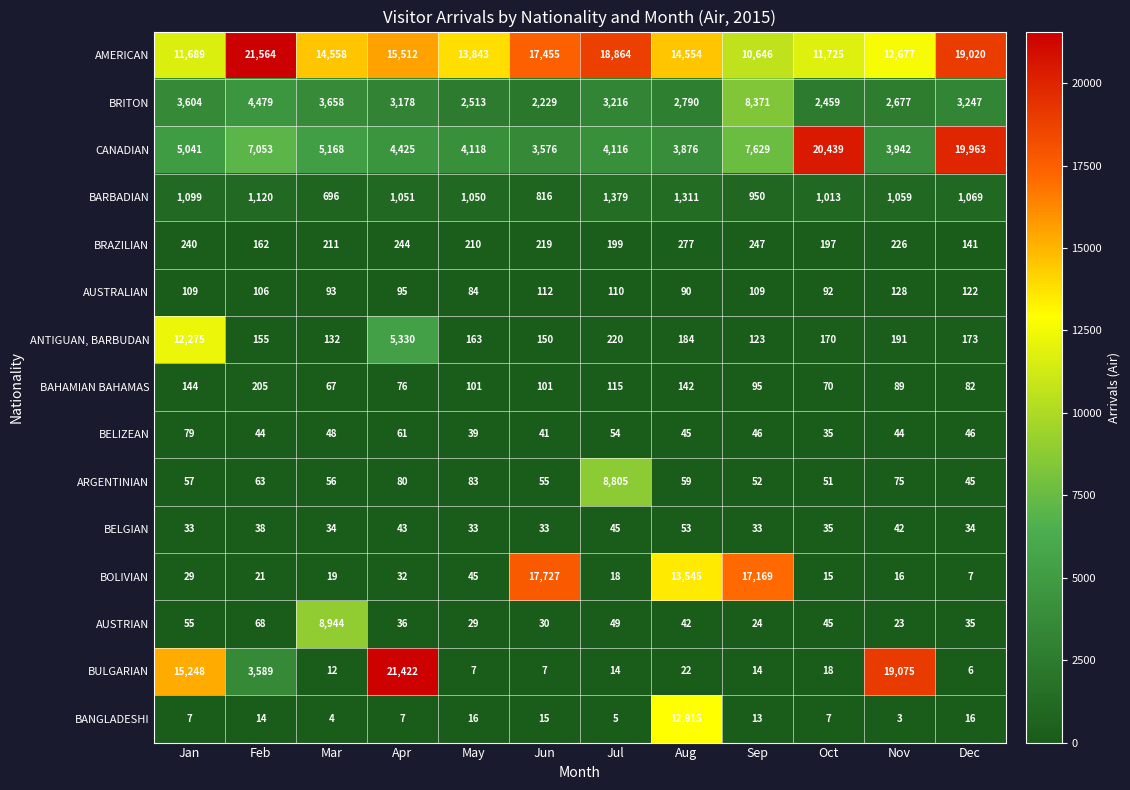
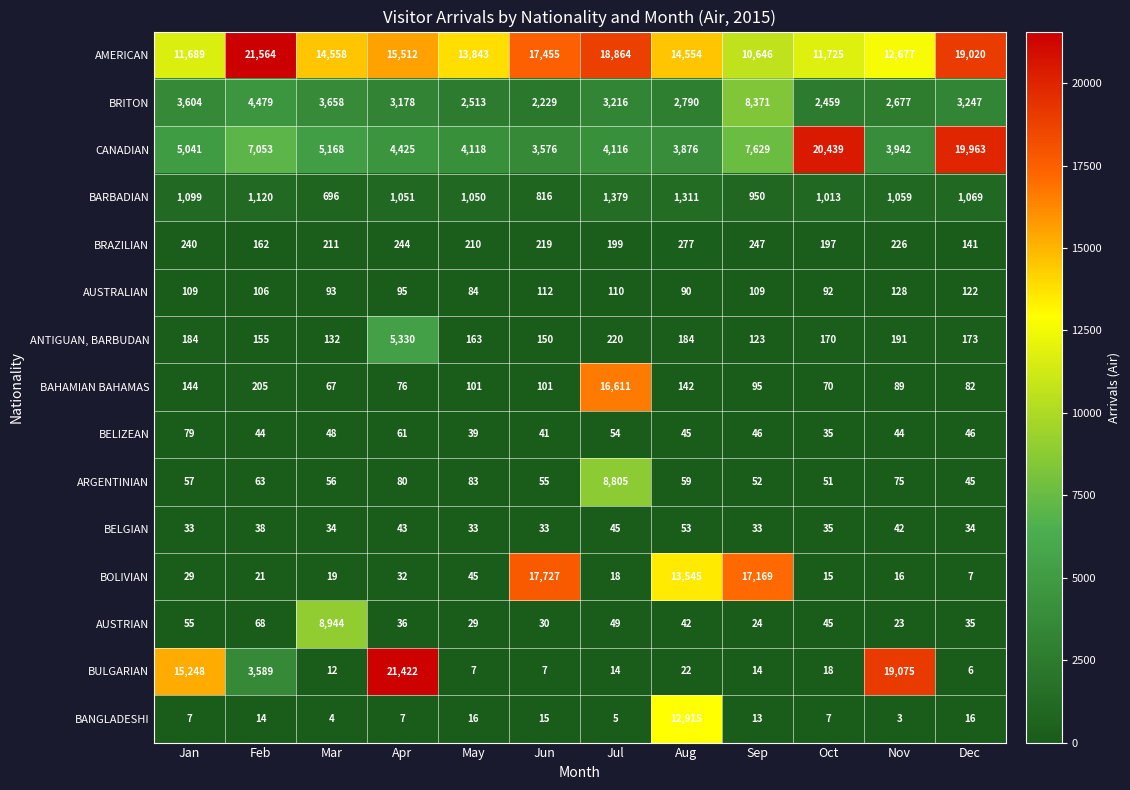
  {
    "AMERICAN": {
      "Jan": "11,689",
      "Feb": "21,564",
      "Mar": "14,558",
      "Apr": "15,512",
      "May": "13,843",
      "Jun": "17,455",
      "Jul": "18,864",
      "Aug": "14,554",
      "Sep": "10,646",
      "Oct": "11,725",
      "Nov": "12,677",
      "Dec": "19,020"
    },
    "BRITON": {
      "Jan": "3,604",
      "Feb": "4,479",
      "Mar": "3,658",
      "Apr": "3,178",
      "May": "2,513",
      "Jun": "2,229",
      "Jul": "3,216",
      "Aug": "2,790",
      "Sep": "8,371",
      "Oct": "2,459",
      "Nov": "2,677",
      "Dec": "3,247"
    },
    "CANADIAN": {
      "Jan": "5,041",
      "Feb": "7,053",
      "Mar": "5,168",
      "Apr": "4,425",
      "May": "4,118",
      "Jun": "3,576",
      "Jul": "4,116",
      "Aug": "3,876",
      "Sep": "7,629",
      "Oct": "20,439",
      "Nov": "3,942",
      "Dec": "19,963"
    },
    "BARBADIAN": {
      "Jan": "1,099",
      "Feb": "1,120",
      "Mar": "696",
      "Apr": "1,051",
      "May": "1,050",
      "Jun": "816",
      "Jul": "1,379",
      "Aug": "1,311",
      "Sep": "950",
      "Oct": "1,013",
      "Nov": "1,059",
      "Dec": "1,069"
    },
    "BRAZILIAN": {
      "Jan": "240",
      "Feb": "162",
      "Mar": "211",
      "Apr": "244",
      "May": "210",
      "Jun": "219",
      "Jul": "199",
      "Aug": "277",
      "Sep": "247",
      "Oct": "197",
      "Nov": "226",
      "Dec": "141"
    },
    "AUSTRALIAN": {
      "Jan": "109",
      "Feb": "106",
      "Mar": "93",
      "Apr": "95",
      "May": "84",
      "Jun": "112",
      "Jul": "110",
      "Aug": "90",
      "Sep": "109",
      "Oct": "92",
      "Nov": "128",
      "Dec": "122"
    },
    "ANTIGUAN, BARBUDAN": {
-     "Jan": "12,275",
+     "Jan": "184",
      "Feb": "155",
      "Mar": "132",
      "Apr": "5,330",
      "May": "163",
      "Jun": "150",
      "Jul": "220",
      "Aug": "184",
      "Sep": "123",
      "Oct": "170",
      "Nov": "191",
      "Dec": "173"
    },
    "BAHAMIAN BAHAMAS": {
      "Jan": "144",
      "Feb": "205",
      "Mar": "67",
      "Apr": "76",
      "May": "101",
      "Jun": "101",
-     "Jul": "115",
+     "Jul": "16,611",
      "Aug": "142",
      "Sep": "95",
      "Oct": "70",
      "Nov": "89",
      "Dec": "82"
    },
    "BELIZEAN": {
      "Jan": "79",
      "Feb": "44",
      "Mar": "48",
      "Apr": "61",
      "May": "39",
      "Jun": "41",
      "Jul": "54",
      "Aug": "45",
      "Sep": "46",
      "Oct": "35",
      "Nov": "44",
      "Dec": "46"
    },
    "ARGENTINIAN": {
      "Jan": "57",
      "Feb": "63",
      "Mar": "56",
      "Apr": "80",
      "May": "83",
      "Jun": "55",
      "Jul": "8,805",
      "Aug": "59",
      "Sep": "52",
      "Oct": "51",
      "Nov": "75",
      "Dec": "45"
    },
    "BELGIAN": {
      "Jan": "33",
      "Feb": "38",
      "Mar": "34",
      "Apr": "43",
      "May": "33",
      "Jun": "33",
      "Jul": "45",
      "Aug": "53",
      "Sep": "33",
      "Oct": "35",
      "Nov": "42",
      "Dec": "34"
    },
    "BOLIVIAN": {
      "Jan": "29",
      "Feb": "21",
      "Mar": "19",
      "Apr": "32",
      "May": "45",
      "Jun": "17,727",
      "Jul": "18",
      "Aug": "13,545",
      "Sep": "17,169",
      "Oct": "15",
      "Nov": "16",
      "Dec": "7"
    },
    "AUSTRIAN": {
      "Jan": "55",
      "Feb": "68",
      "Mar": "8,944",
      "Apr": "36",
      "May": "29",
      "Jun": "30",
      "Jul": "49",
      "Aug": "42",
      "Sep": "24",
      "Oct": "45",
      "Nov": "23",
      "Dec": "35"
    },
    "BULGARIAN": {
      "Jan": "15,248",
      "Feb": "3,589",
      "Mar": "12",
      "Apr": "21,422",
      "May": "7",
      "Jun": "7",
      "Jul": "14",
      "Aug": "22",
      "Sep": "14",
      "Oct": "18",
      "Nov": "19,075",
      "Dec": "6"
    },
    "BANGLADESHI": {
      "Jan": "7",
      "Feb": "14",
      "Mar": "4",
      "Apr": "7",
      "May": "16",
      "Jun": "15",
      "Jul": "5",
      "Aug": "12,915",
      "Sep": "13",
      "Oct": "7",
      "Nov": "3",
      "Dec": "16"
    }
  }
